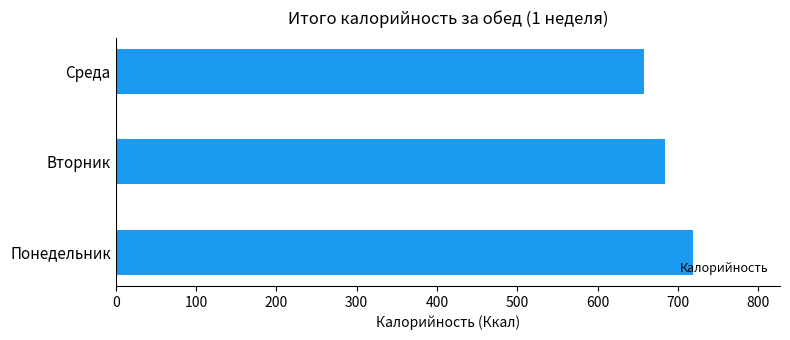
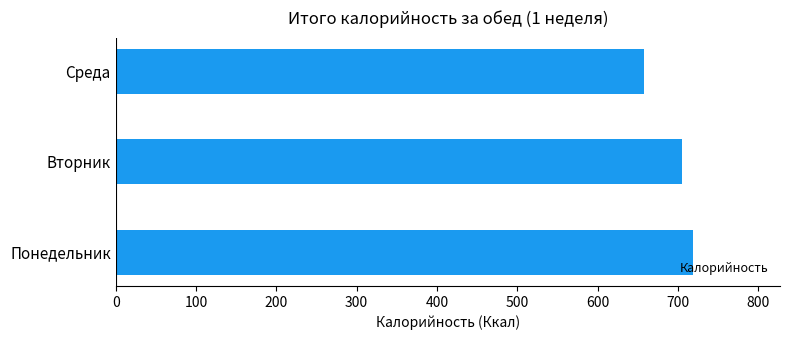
  {
    "Среда": 660,
-   "Вторник": 680,
+   "Вторник": 700,
    "Понедельник": 720
  }
